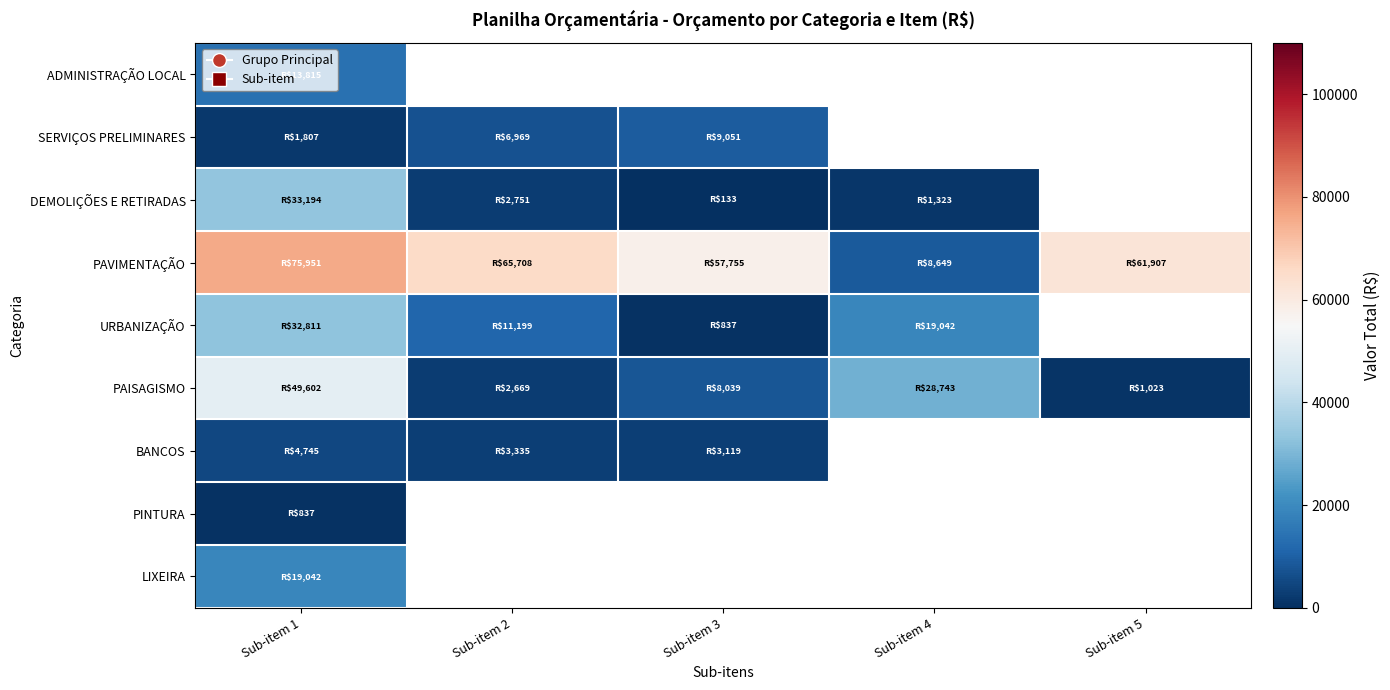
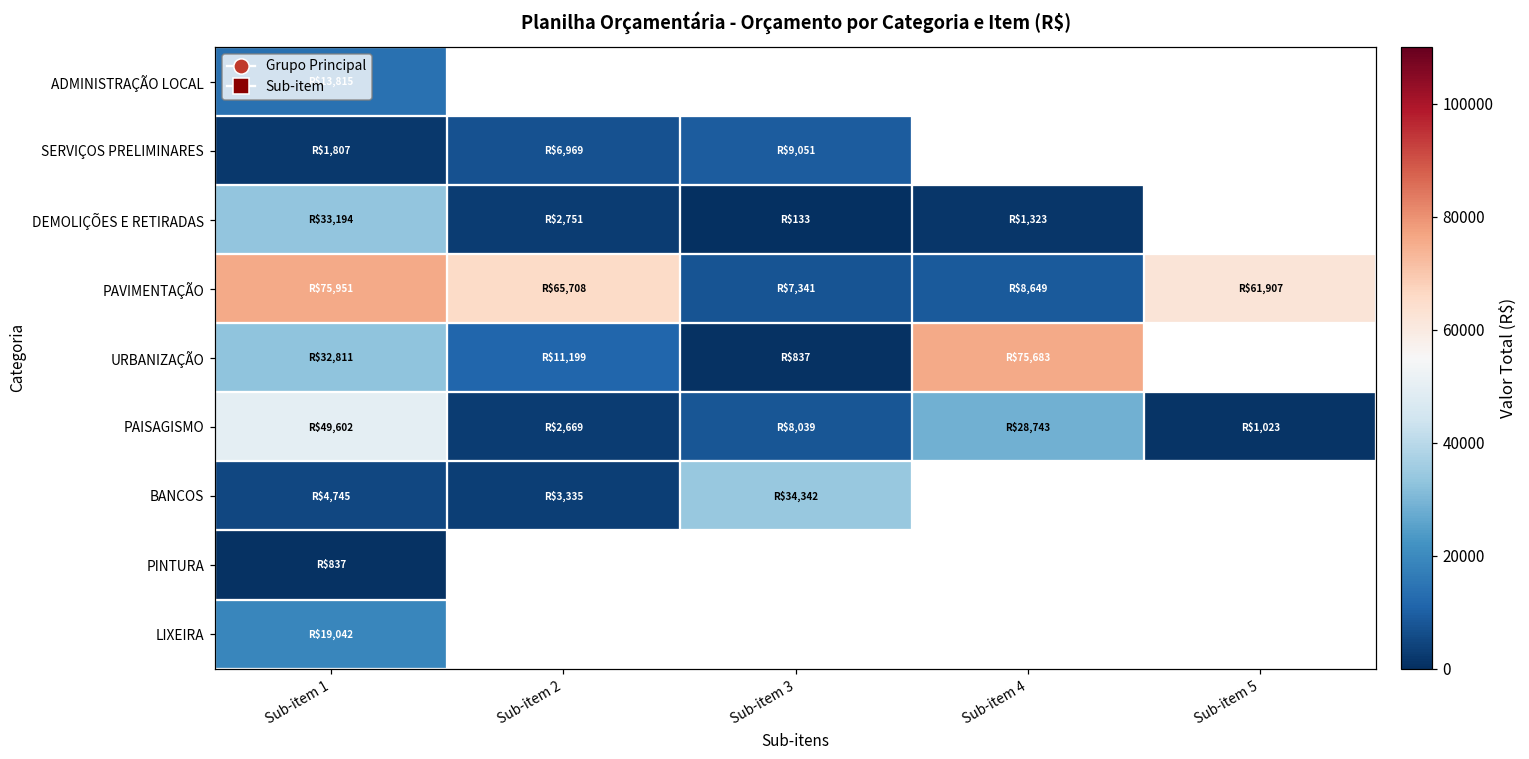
  {
    "SERVIÇOS PRELIMINARES": {
      "Sub-item 1": "$1,807",
      "Sub-item 2": "$6,969",
      "Sub-item 3": "$9,051"
    },
    "DEMOLIÇÕES E RETIRADAS": {
      "Sub-item 1": "$33,194",
      "Sub-item 2": "$2,751",
      "Sub-item 3": "$133",
      "Sub-item 4": "$1,323"
    },
    "PAVIMENTAÇÃO": {
      "Sub-item 1": "$75,951",
      "Sub-item 2": "$65,708",
-     "Sub-item 3": "$57,755",
+     "Sub-item 3": "$7,341",
      "Sub-item 4": "$8,649",
      "Sub-item 5": "$61,907"
    },
    "URBANIZAÇÃO": {
      "Sub-item 1": "$32,811",
      "Sub-item 2": "$11,199",
      "Sub-item 3": "$837",
-     "Sub-item 4": "$19,042"
+     "Sub-item 4": "$75,683"
    },
    "PAISAGISMO": {
      "Sub-item 1": "$49,602",
      "Sub-item 2": "$2,669",
      "Sub-item 3": "$8,039",
      "Sub-item 4": "$28,743",
      "Sub-item 5": "$1,023"
    },
    "BANCOS": {
      "Sub-item 1": "$4,745",
      "Sub-item 2": "$3,335",
-     "Sub-item 3": "$3,119"
+     "Sub-item 3": "$34,342"
    },
    "PINTURA": {
      "Sub-item 1": "$837"
    },
    "LIXEIRA": {
      "Sub-item 1": "$19,042"
    }
  }
